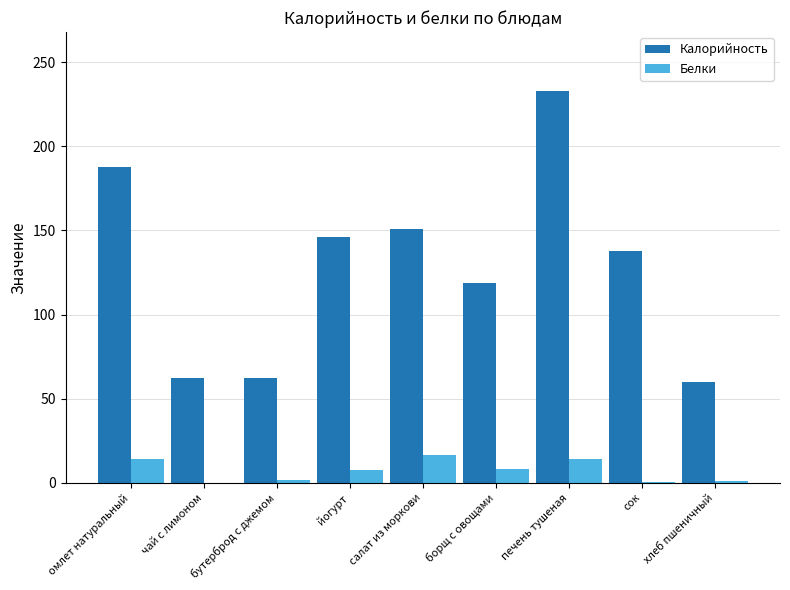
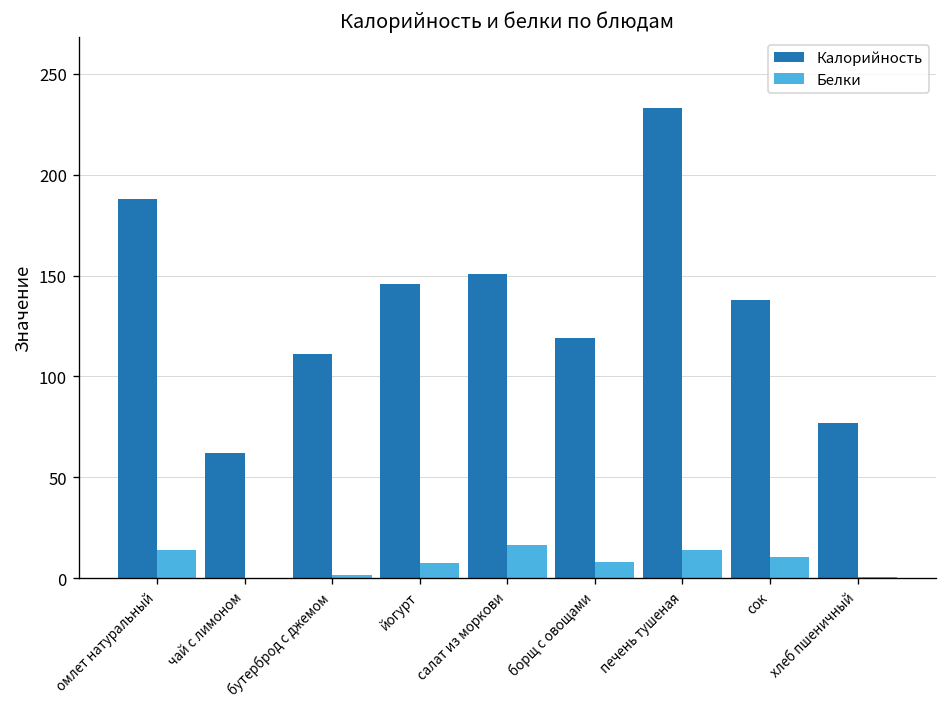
  {
    "Калорийность": {
      "омлет натуральный": 188,
      "чай с лимоном": 62,
-     "бутерброд с джемом": 62,
+     "бутерброд с джемом": 111,
      "йогурт": 146,
      "салат из моркови": 151,
      "борщ с овощами": 119,
      "печень тушеная": 233,
      "сок": 138,
-     "хлеб пшеничный": 60
+     "хлеб пшеничный": 77
    },
    "Белки": {
      "омлет натуральный": 14,
      "бутерброд с джемом": 2,
      "йогурт": 8,
      "салат из моркови": 16,
      "борщ с овощами": 8,
      "печень тушеная": 14,
-     "сок": 1
+     "сок": 10
    }
  }
